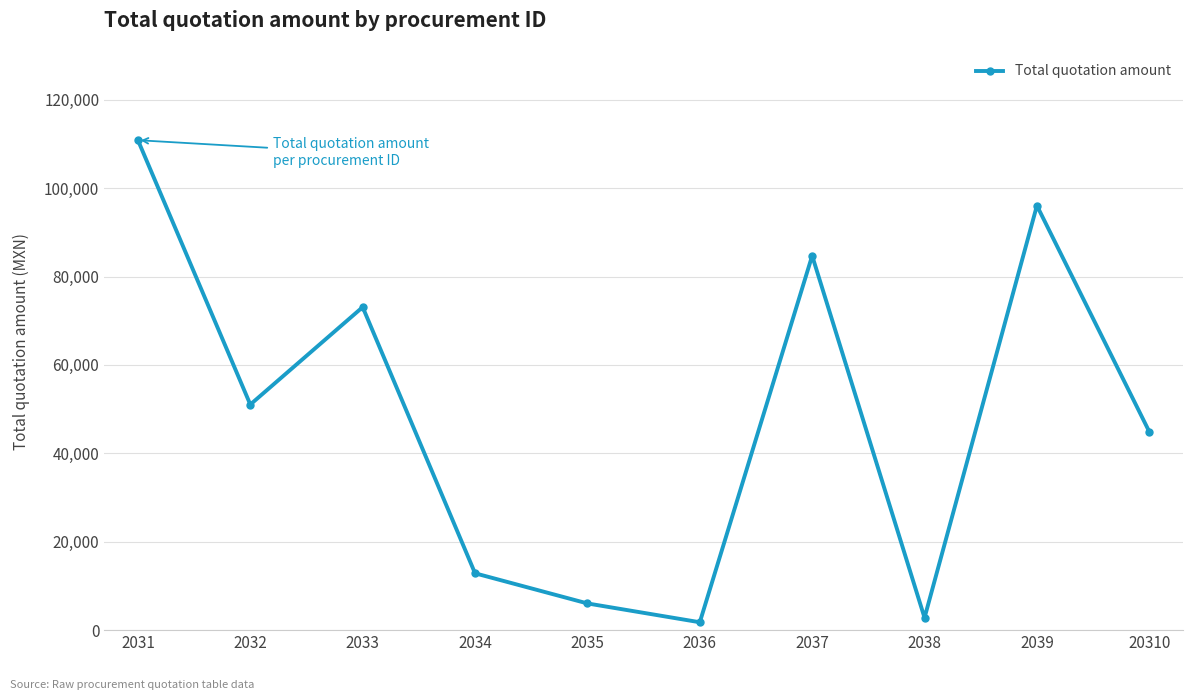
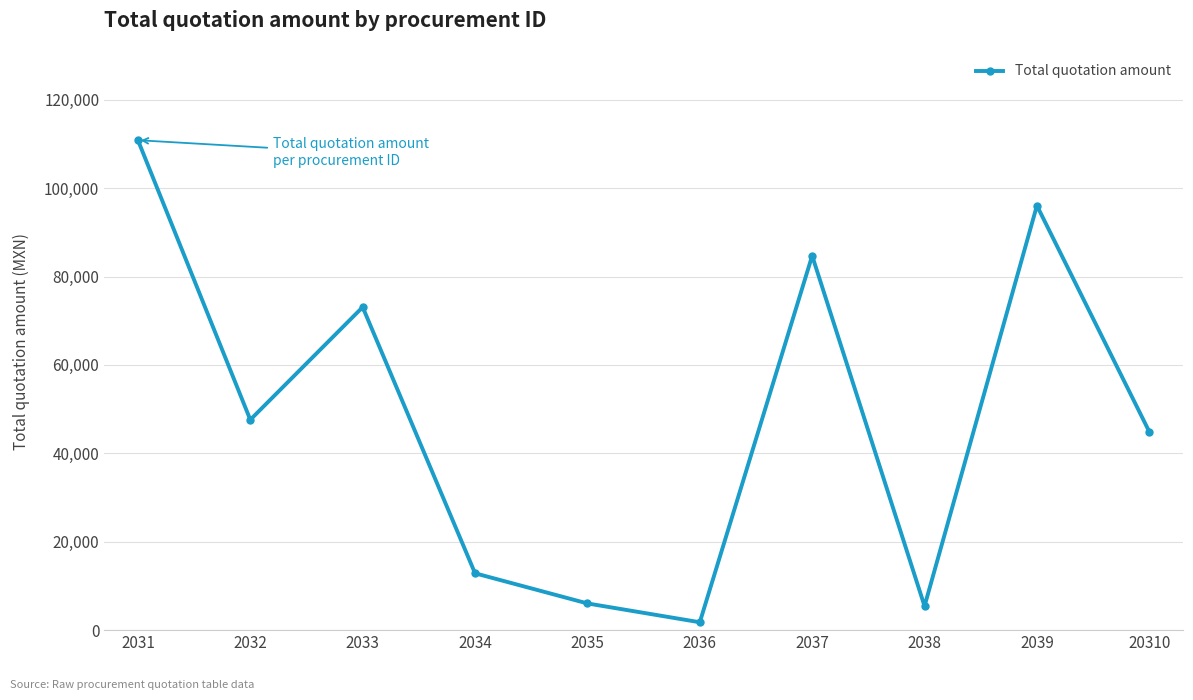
  {
    "2031": "111,000",
-   "2032": "51,000",
+   "2032": "48,000",
    "2033": "73,000",
    "2034": "13,000",
    "2035": "6,000",
    "2036": "2,000",
    "2037": "85,000",
-   "2038": "3,000",
+   "2038": "5,000",
    "2039": "96,000",
    "20310": "45,000"
  }
